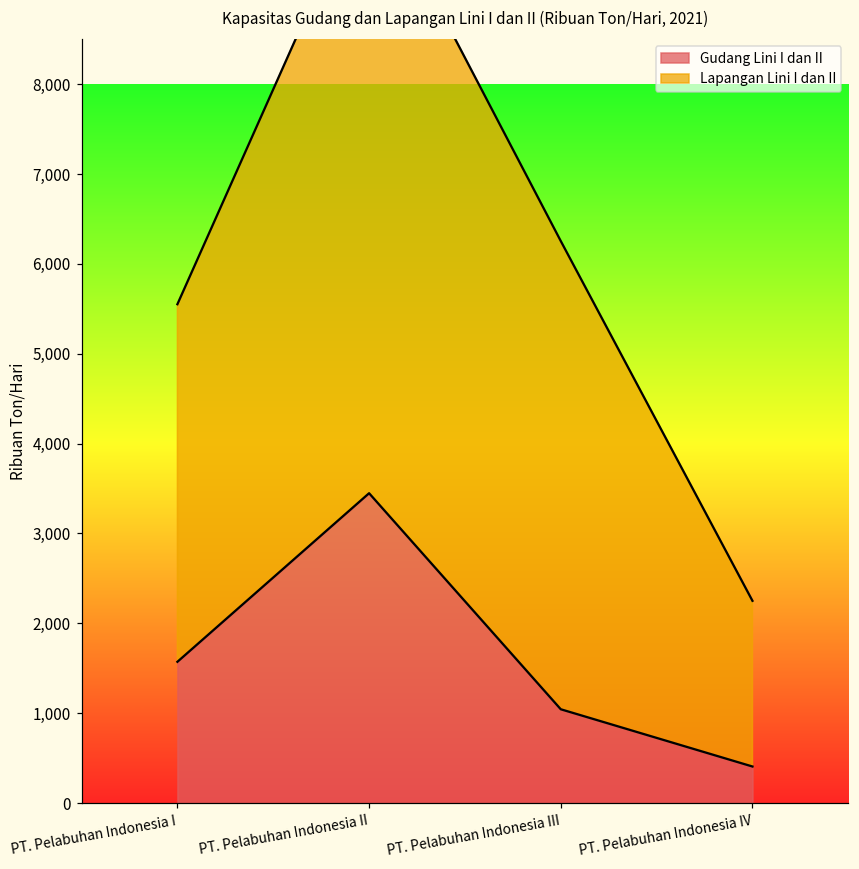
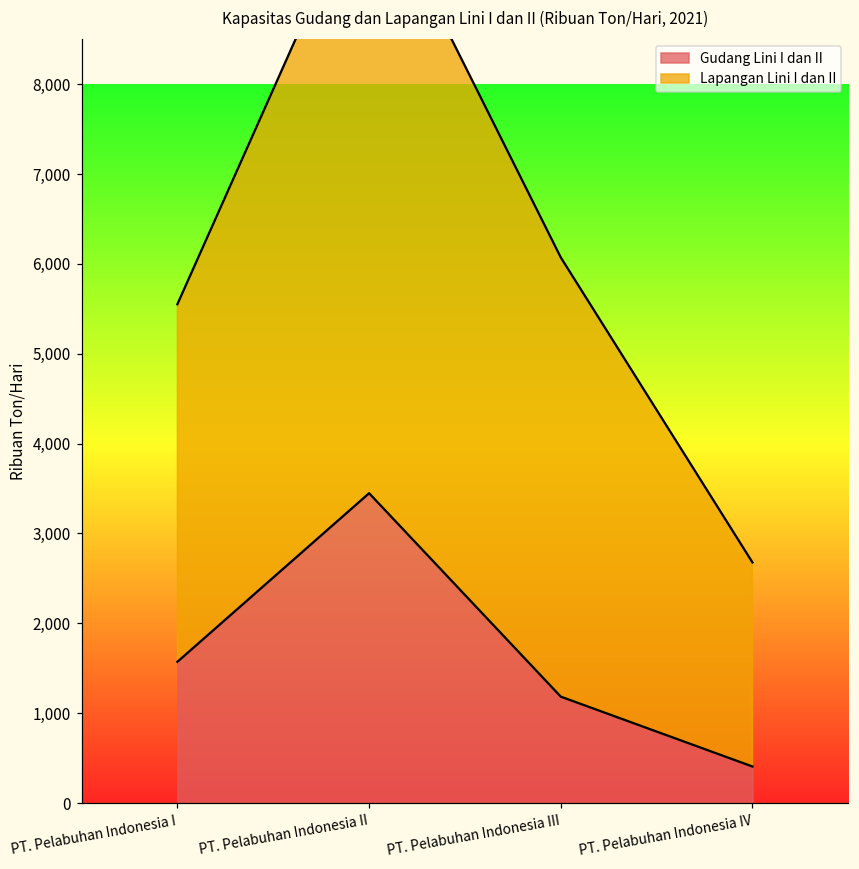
  {
    "Gudang Lini I dan II": {
      "PT. Pelabuhan Indonesia I": "1,600",
      "PT. Pelabuhan Indonesia II": "3,400",
-     "PT. Pelabuhan Indonesia III": "1,000",
+     "PT. Pelabuhan Indonesia III": "1,200",
      "PT. Pelabuhan Indonesia IV": "400"
    },
    "Lapangan Lini I dan II": {
      "PT. Pelabuhan Indonesia I": "4,000",
-     "PT. Pelabuhan Indonesia III": "5,200",
-     "PT. Pelabuhan Indonesia IV": "1,800"
+     "PT. Pelabuhan Indonesia III": "4,900",
+     "PT. Pelabuhan Indonesia IV": "2,300"
    }
  }
